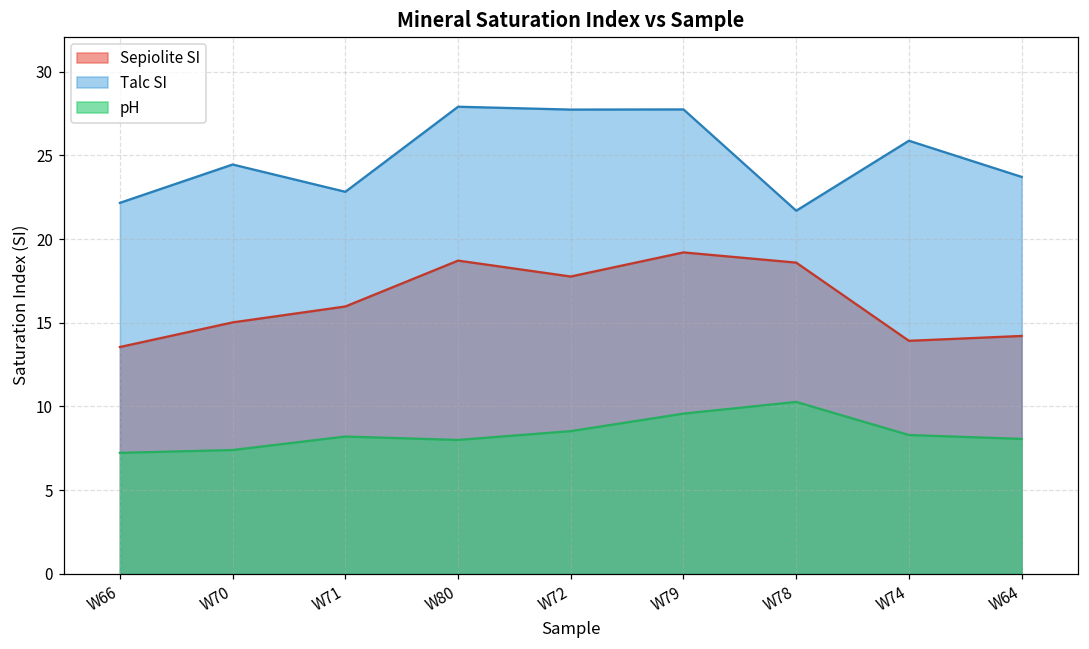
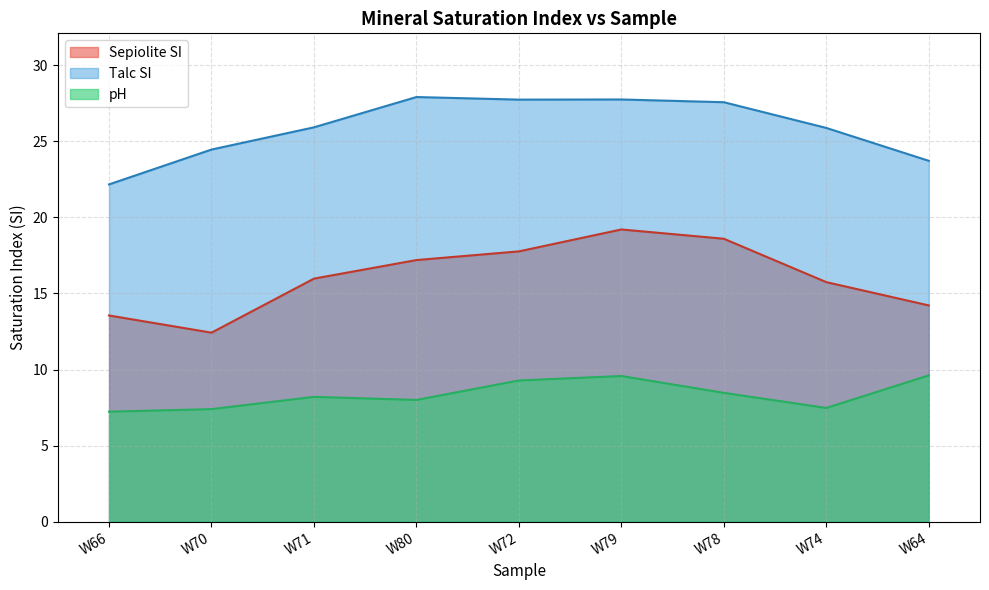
  {
    "Sepiolite SI": {
      "W66": 13.6,
-     "W70": 15.0,
+     "W70": 12.4,
      "W71": 16.0,
-     "W80": 18.7,
+     "W80": 17.2,
      "W72": 17.8,
      "W79": 19.2,
      "W78": 18.6,
-     "W74": 13.9,
+     "W74": 15.7,
      "W64": 14.2
    },
    "Talc SI": {
      "W66": 22.2,
      "W70": 24.5,
-     "W71": 22.8,
+     "W71": 25.9,
      "W80": 27.9,
      "W72": 27.7,
      "W79": 27.7,
-     "W78": 21.7,
+     "W78": 27.6,
      "W74": 25.9,
      "W64": 23.7
    },
    "pH": {
      "W66": 7.2,
      "W70": 7.4,
      "W71": 8.2,
      "W80": 8.0,
-     "W72": 8.5,
+     "W72": 9.3,
      "W79": 9.6,
-     "W78": 10.3,
-     "W74": 8.3,
-     "W64": 8.1
+     "W78": 8.5,
+     "W74": 7.5,
+     "W64": 9.6
    }
  }
